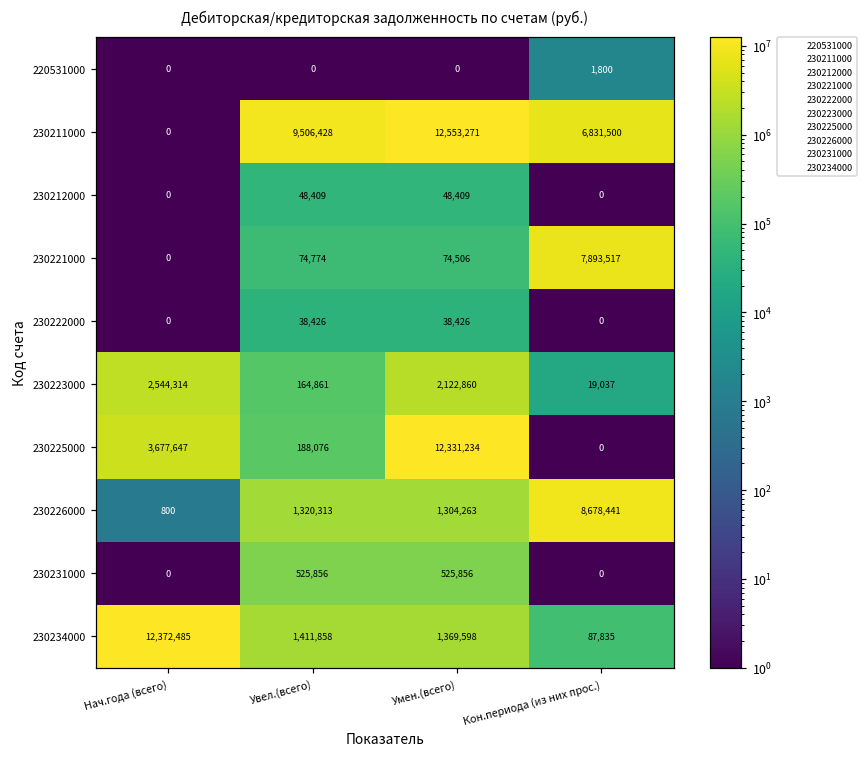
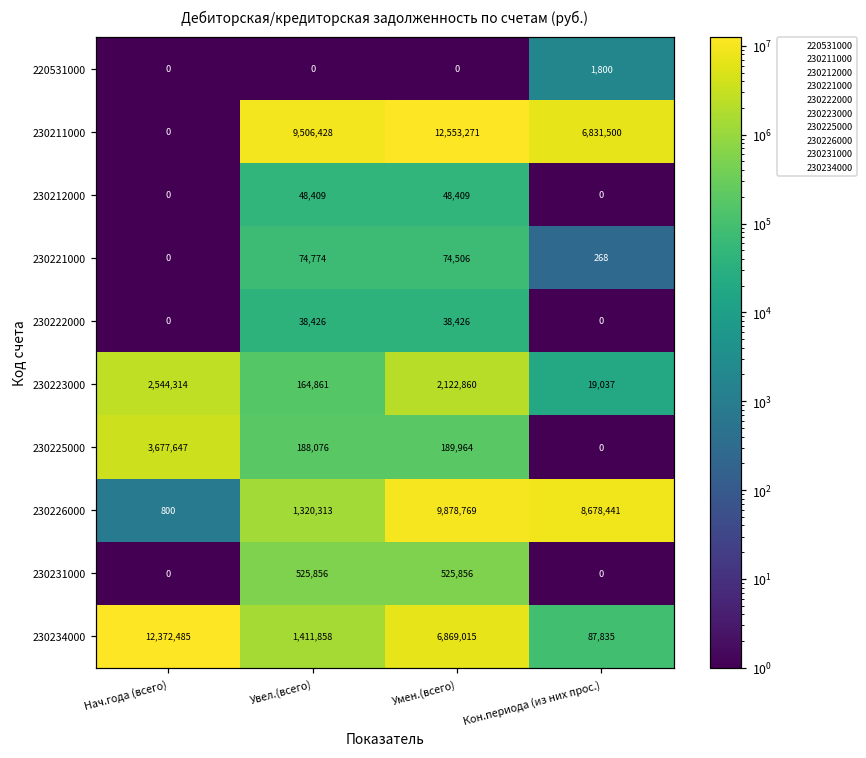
  {
    "230221000": {
-     "Кон.периода (из них прос.)": "7,893,517"
+     "Кон.периода (из них прос.)": "268"
    },
    "230225000": {
-     "Умен.(всего)": "12,331,234"
+     "Умен.(всего)": "189,964"
    },
    "230226000": {
-     "Умен.(всего)": "1,304,263"
+     "Умен.(всего)": "9,878,769"
    },
    "230234000": {
-     "Умен.(всего)": "1,369,598"
+     "Умен.(всего)": "6,869,015"
    }
  }
